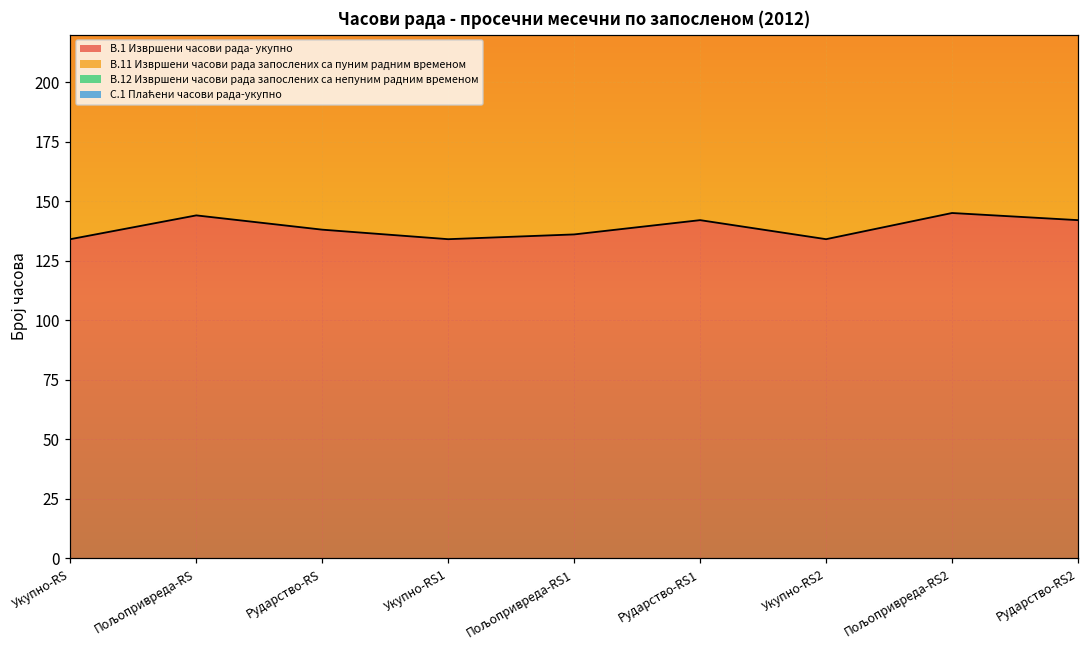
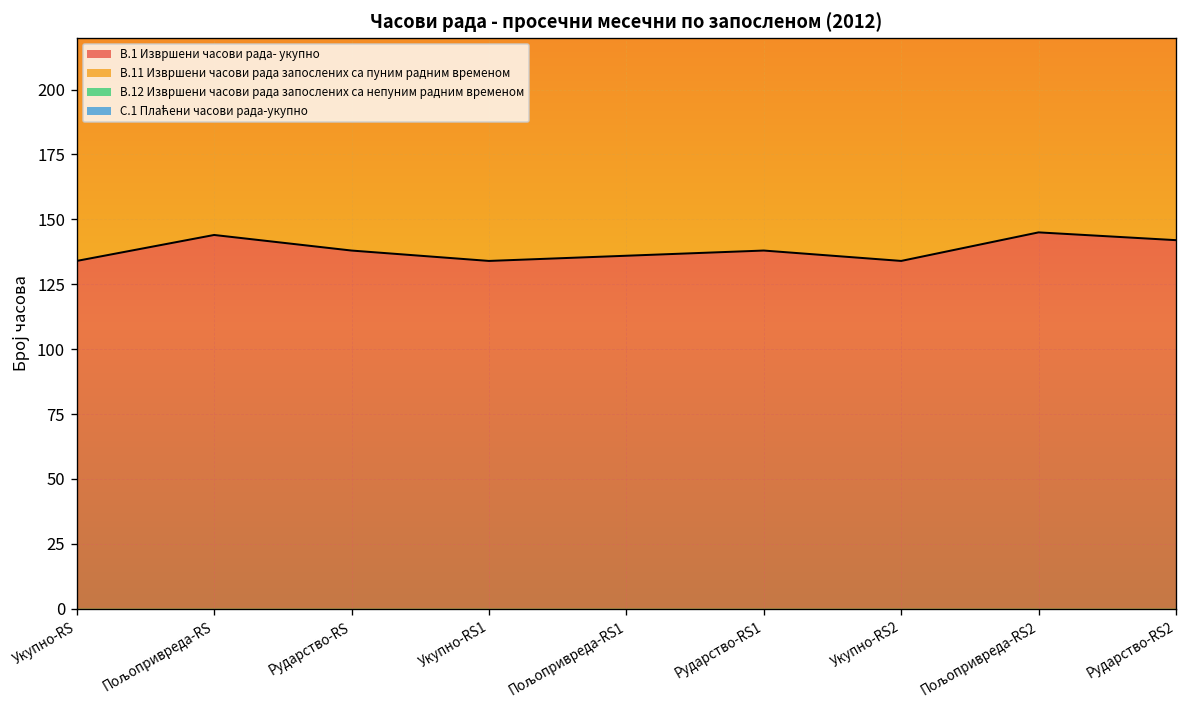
  {
    "B.1 Извршени часови рада- укупно": {
      "Укупно-RS": 134,
      "Пољопривреда-RS": 144,
      "Рударство-RS": 138,
      "Укупно-RS1": 134,
      "Пољопривреда-RS1": 136,
-     "Рударство-RS1": 142,
+     "Рударство-RS1": 138,
      "Укупно-RS2": 134,
      "Пољопривреда-RS2": 145,
      "Рударство-RS2": 142
    }
  }
